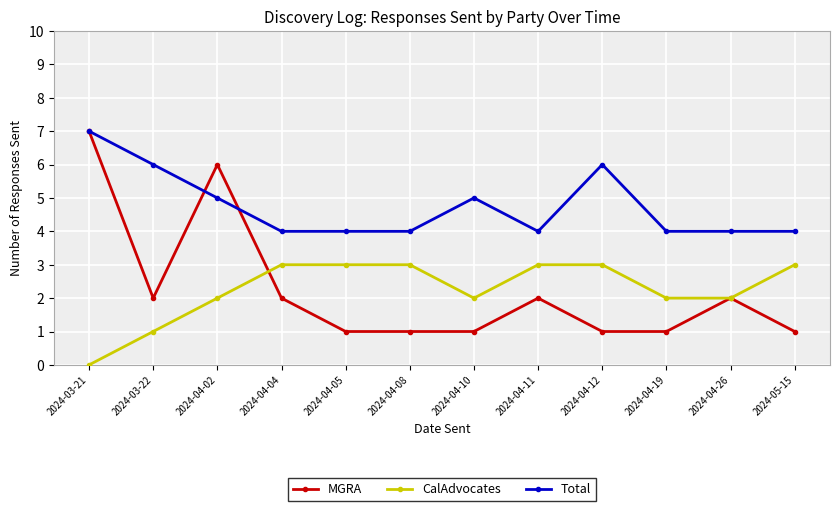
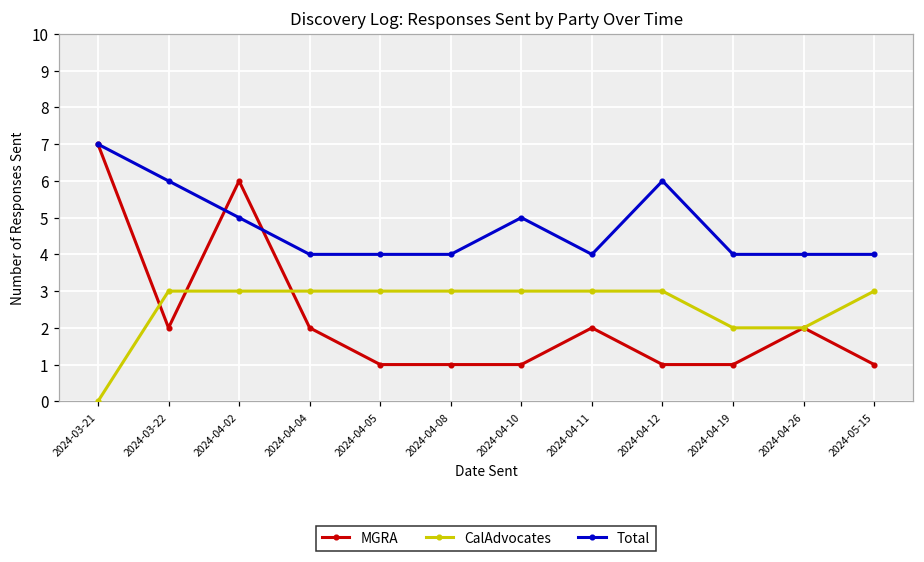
  {
    "MGRA": {
      "2024-03-22": 2,
      "2024-04-02": 6,
      "2024-04-04": 2,
      "2024-04-05": 1,
      "2024-04-08": 1,
      "2024-04-10": 1,
      "2024-04-11": 2,
      "2024-04-12": 1,
      "2024-04-19": 1,
      "2024-05-15": 1
    },
    "CalAdvocates": {
      "2024-03-21": 0,
-     "2024-03-22": 1,
-     "2024-04-02": 2,
+     "2024-03-22": 3,
+     "2024-04-02": 3,
      "2024-04-04": 3,
      "2024-04-05": 3,
      "2024-04-08": 3,
-     "2024-04-10": 2,
+     "2024-04-10": 3,
      "2024-04-11": 3,
      "2024-04-12": 3,
      "2024-04-19": 2,
      "2024-05-15": 3
    },
    "Total": {
      "2024-03-22": 6,
      "2024-04-02": 5,
      "2024-04-04": 4,
      "2024-04-05": 4,
      "2024-04-08": 4,
      "2024-04-10": 5,
      "2024-04-11": 4,
      "2024-04-12": 6,
      "2024-04-19": 4,
      "2024-04-26": 4,
      "2024-05-15": 4
    }
  }
